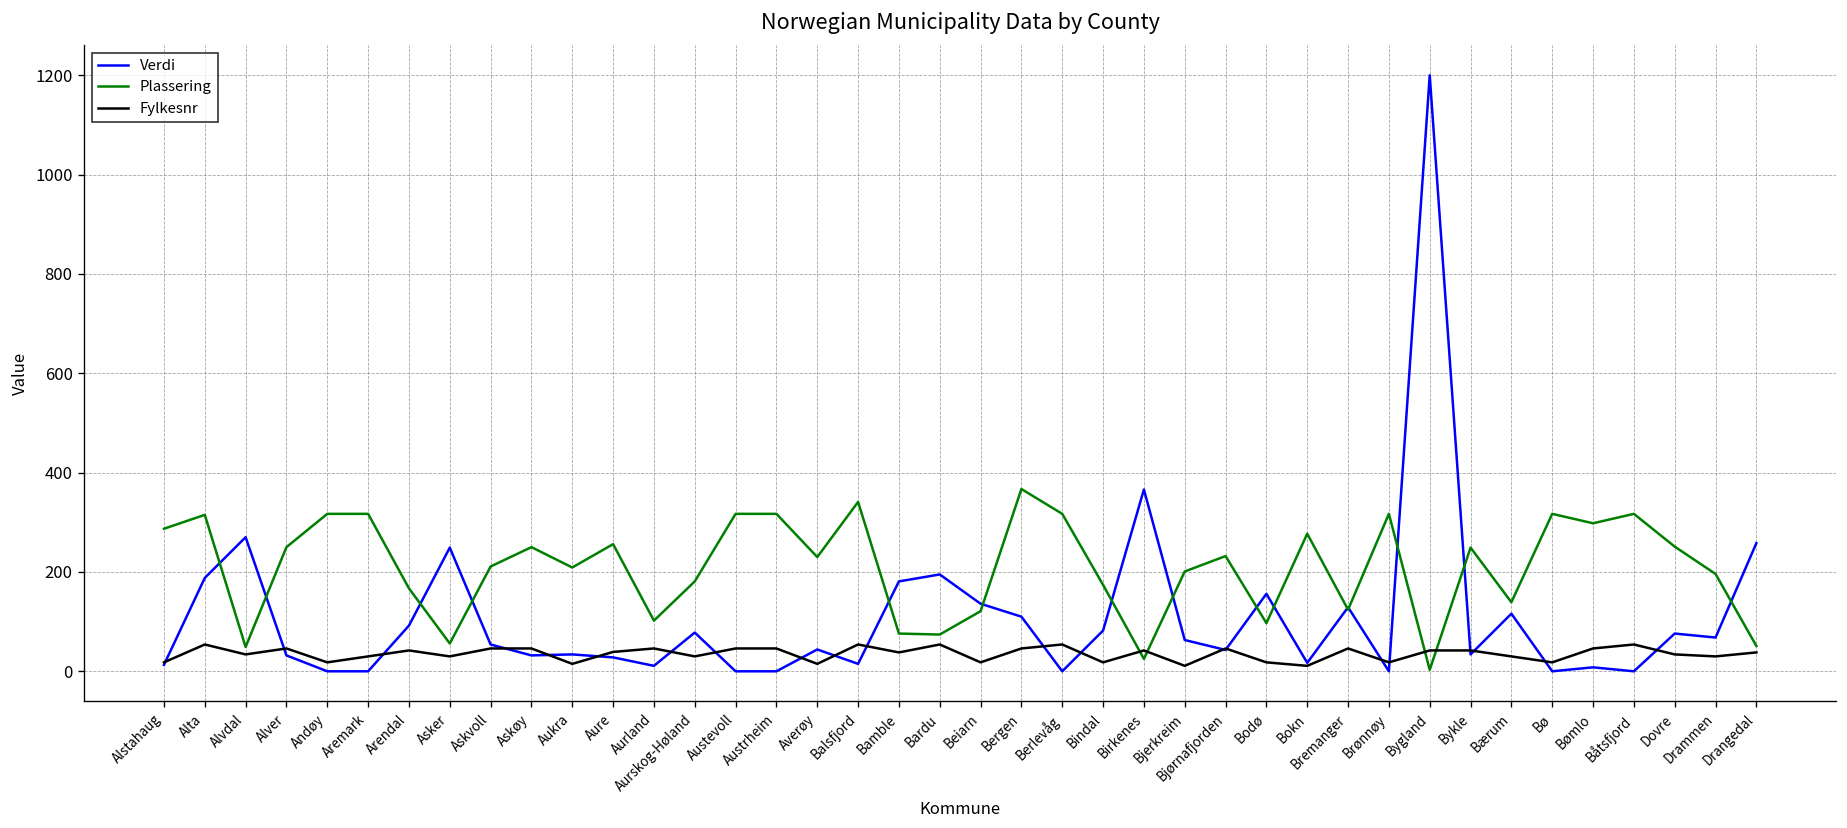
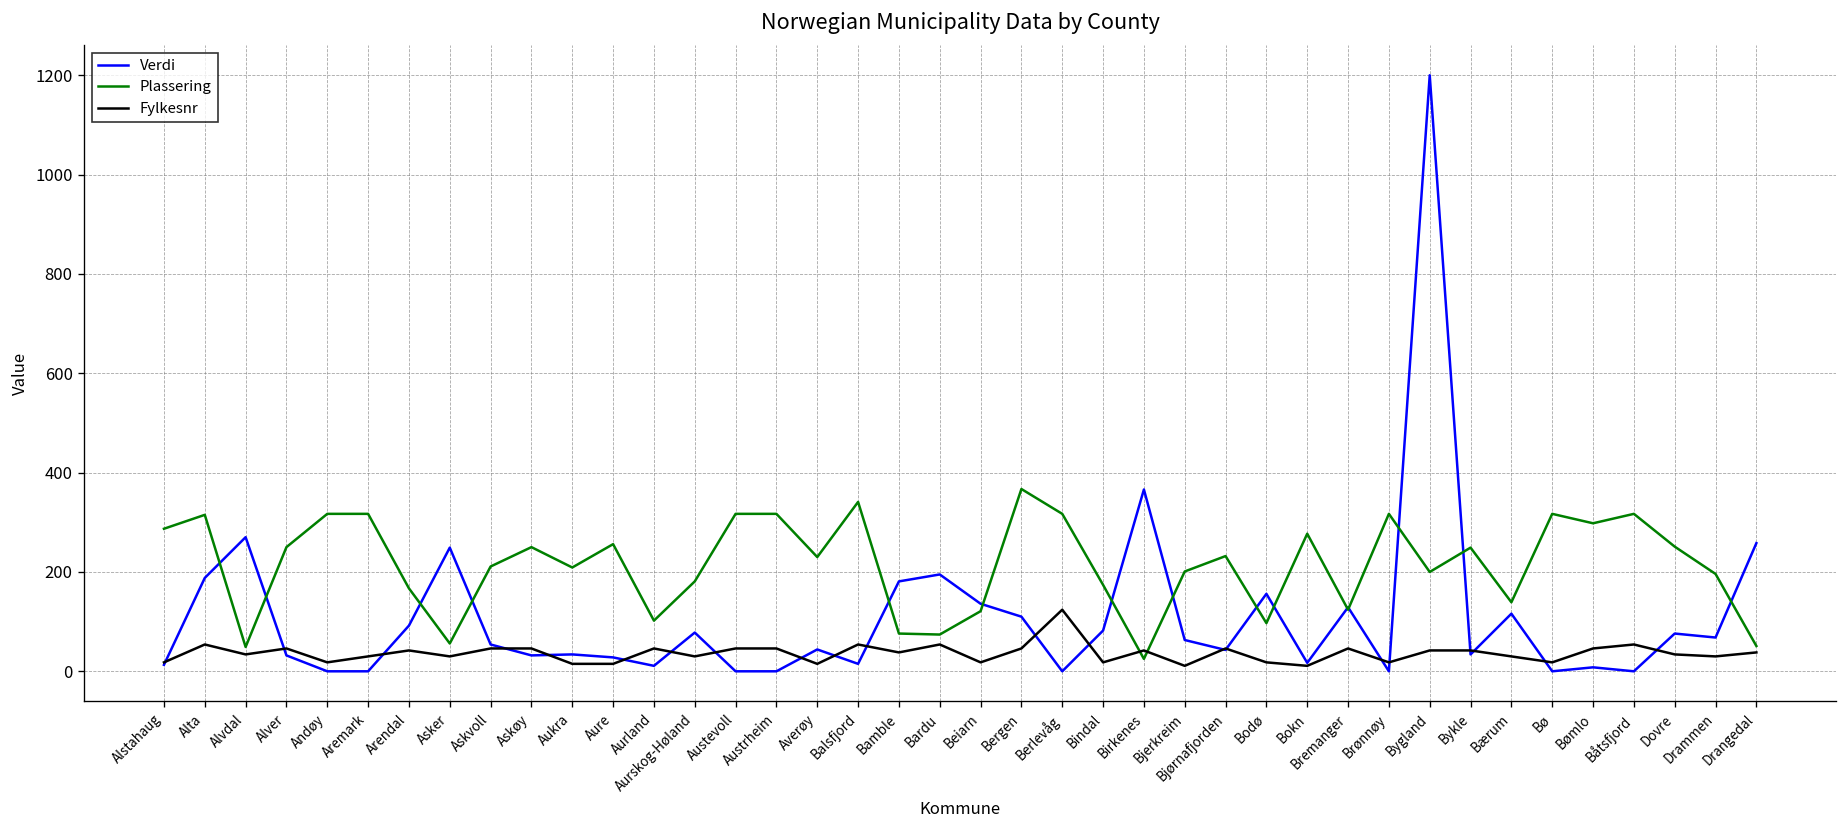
  {
    "Verdi": {
      "Alta": 190,
      "Alvdal": 270,
      "Alver": 30,
      "Andøy": 0,
      "Aremark": 0,
      "Arendal": 90,
      "Asker": 250,
      "Askvoll": 50,
      "Askøy": 30,
      "Aukra": 30,
      "Aure": 30,
      "Aurland": 10,
      "Aurskog-Høland": 80,
      "Austevoll": 0,
      "Austrheim": 0,
      "Averøy": 40,
      "Balsfjord": 20,
      "Bamble": 180,
      "Bardu": 200,
      "Beiarn": 140,
      "Bergen": 110,
      "Berlevåg": 0,
      "Bindal": 80,
      "Birkenes": 370,
      "Bjerkreim": 60,
      "Bodø": 160,
      "Brønnøy": 0,
      "Bygland": 1200,
      "Bykle": 30,
      "Bærum": 120,
      "Bø": 0,
      "Bømlo": 10,
      "Båtsfjord": 0,
      "Dovre": 80,
      "Drammen": 70,
      "Drangedal": 260
    },
    "Plassering": {
      "Alstahaug": 290,
      "Alta": 320,
      "Alvdal": 50,
      "Alver": 250,
      "Andøy": 320,
      "Aremark": 320,
      "Arendal": 170,
      "Asker": 60,
      "Askvoll": 210,
      "Askøy": 250,
      "Aukra": 210,
      "Aure": 260,
      "Aurland": 100,
      "Aurskog-Høland": 180,
      "Austevoll": 320,
      "Austrheim": 320,
      "Averøy": 230,
      "Balsfjord": 340,
      "Bamble": 80,
      "Bardu": 70,
      "Beiarn": 120,
      "Bergen": 370,
      "Berlevåg": 320,
      "Bindal": 170,
      "Birkenes": 30,
      "Bjerkreim": 200,
      "Bjørnafjorden": 230,
      "Bodø": 100,
      "Bokn": 280,
      "Brønnøy": 320,
-     "Bygland": 0,
+     "Bygland": 200,
      "Bykle": 250,
      "Bærum": 140,
      "Bø": 320,
      "Bømlo": 300,
      "Båtsfjord": 320,
      "Dovre": 250,
      "Drammen": 200,
      "Drangedal": 50
    },
    "Fylkesnr": {
      "Alta": 50,
      "Alvdal": 30,
      "Alver": 50,
      "Andøy": 20,
      "Aremark": 30,
      "Arendal": 40,
      "Asker": 30,
      "Askvoll": 50,
      "Askøy": 50,
      "Aukra": 20,
-     "Aure": 40,
+     "Aure": 20,
      "Aurland": 50,
      "Aurskog-Høland": 30,
      "Austevoll": 50,
      "Austrheim": 50,
      "Averøy": 20,
      "Balsfjord": 50,
      "Bamble": 40,
      "Bardu": 50,
      "Beiarn": 20,
      "Bergen": 50,
-     "Berlevåg": 50,
+     "Berlevåg": 120,
      "Bindal": 20,
      "Birkenes": 40,
      "Bjerkreim": 10,
      "Bodø": 20,
      "Bremanger": 50,
      "Brønnøy": 20,
      "Bygland": 40,
      "Bykle": 40,
      "Bærum": 30,
      "Bø": 20,
      "Bømlo": 50,
      "Båtsfjord": 50,
      "Dovre": 30,
      "Drammen": 30,
      "Drangedal": 40
    }
  }
